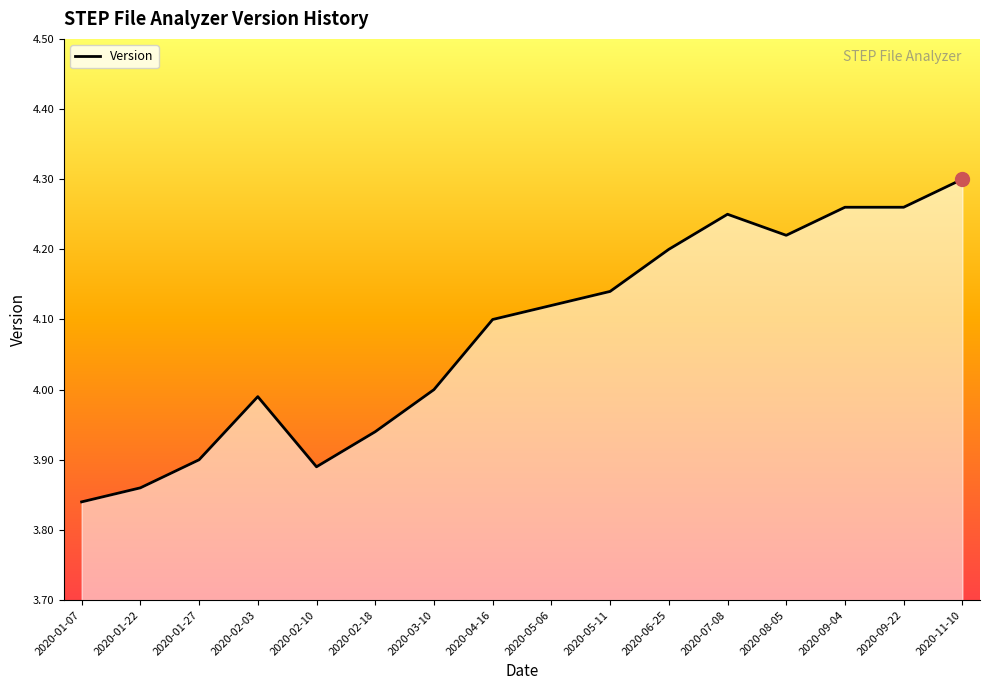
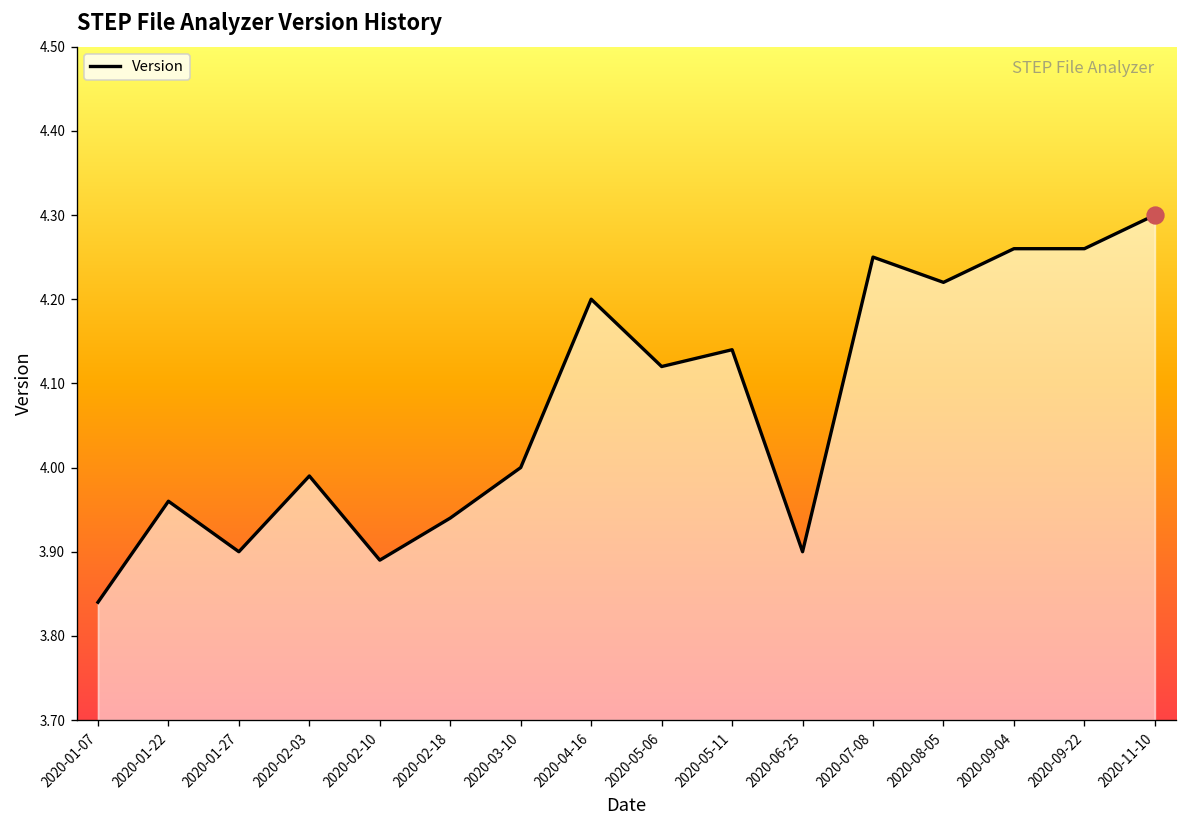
  {
    "Version": {
      "2020-01-07": 3.84,
-     "2020-01-22": 3.86,
+     "2020-01-22": 3.96,
      "2020-01-27": 3.90,
      "2020-02-03": 3.99,
      "2020-02-10": 3.89,
      "2020-02-18": 3.94,
      "2020-03-10": 4.00,
-     "2020-04-16": 4.1,
+     "2020-04-16": 4.2,
      "2020-05-06": 4.12,
      "2020-05-11": 4.14,
-     "2020-06-25": 4.2,
+     "2020-06-25": 3.9,
      "2020-07-08": 4.25,
      "2020-08-05": 4.22,
      "2020-09-04": 4.26,
      "2020-09-22": 4.26
    }
  }
